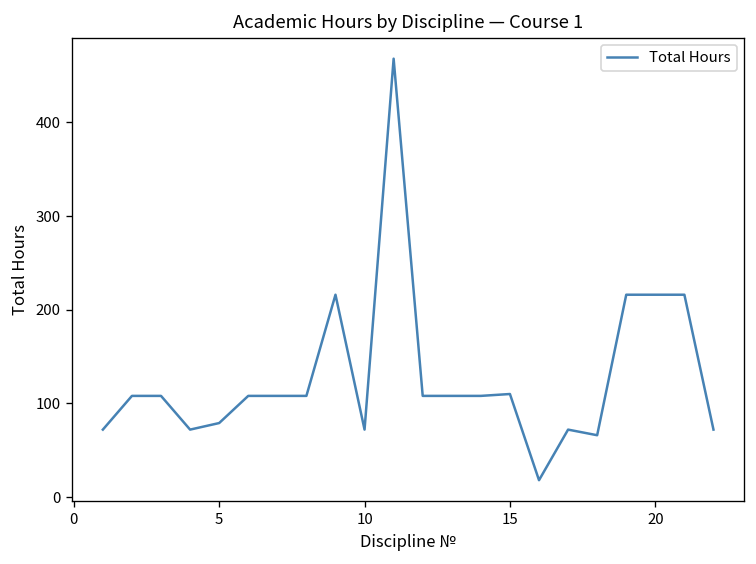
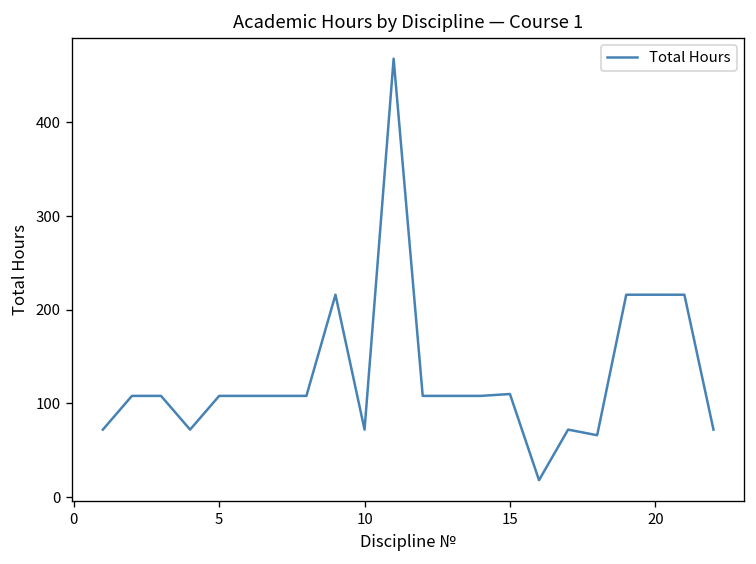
  {
-   "5": 80,
+   "5": 110,
    "10": 70,
    "15": 110,
    "20": 220
  }
